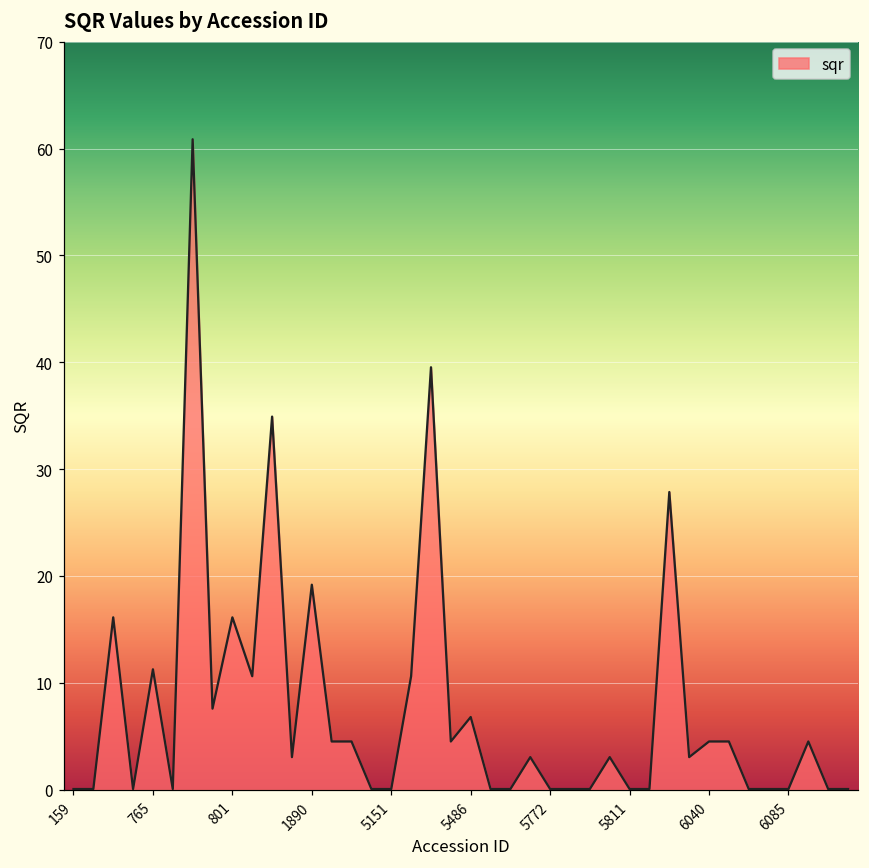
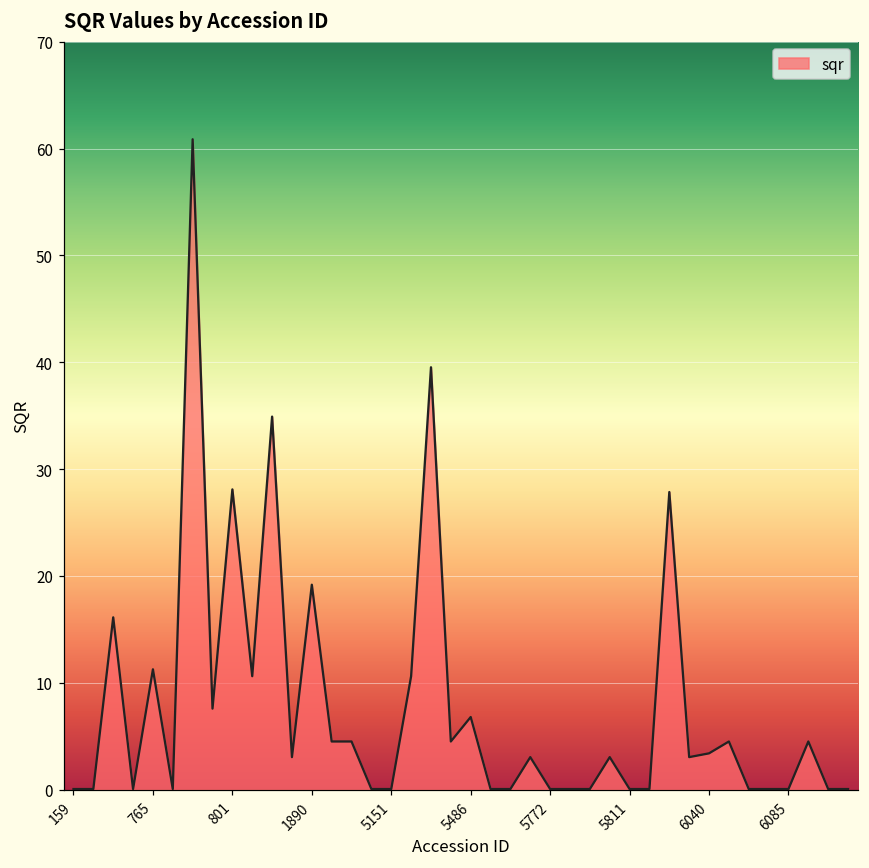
  {
    "159": 0,
    "765": 11,
-   "801": 16,
+   "801": 28,
    "1890": 19,
    "5151": 0,
    "5486": 7,
    "5772": 0,
    "5811": 0,
-   "6040": 5,
+   "6040": 3,
    "6085": 0
  }
